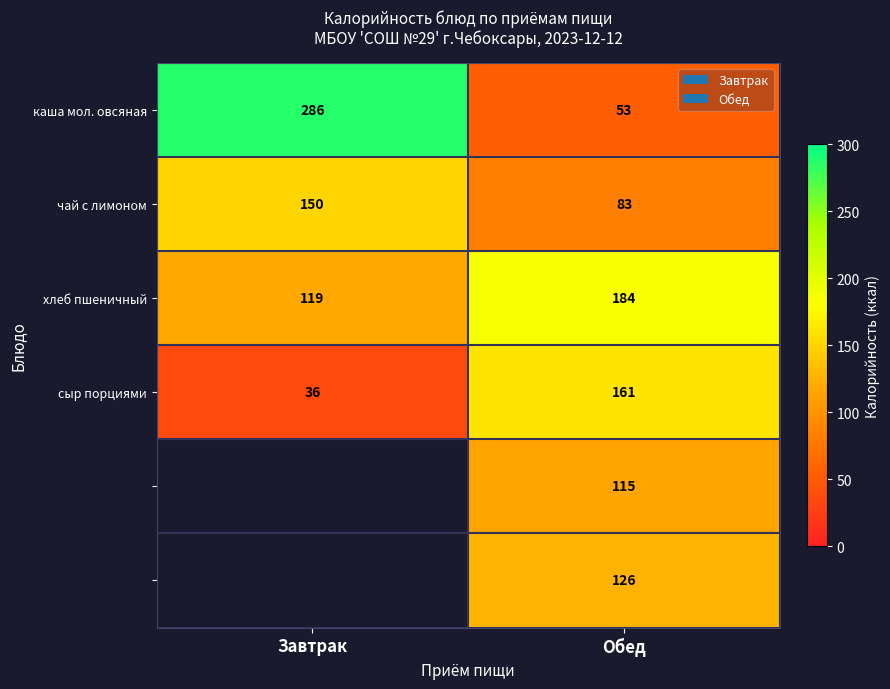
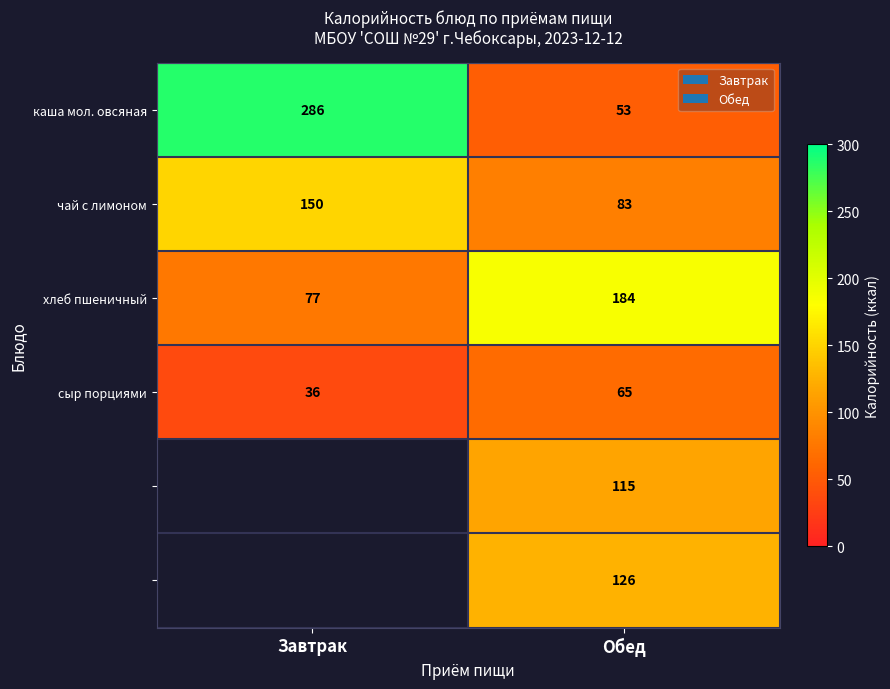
  {
    "каша мол. овсяная": {
      "Завтрак": 286,
      "Обед": 53
    },
    "чай с лимоном": {
      "Завтрак": 150,
      "Обед": 83
    },
    "хлеб пшеничный": {
-     "Завтрак": 119,
+     "Завтрак": 77,
      "Обед": 184
    },
    "сыр порциями": {
      "Завтрак": 36,
-     "Обед": 161
+     "Обед": 65
    }
  }
